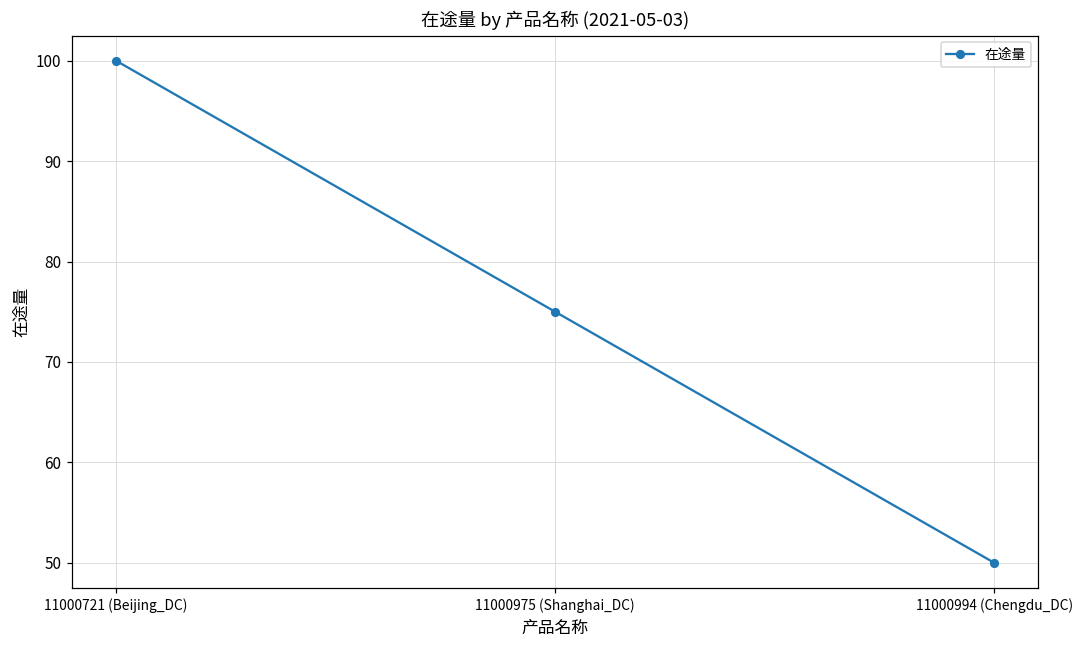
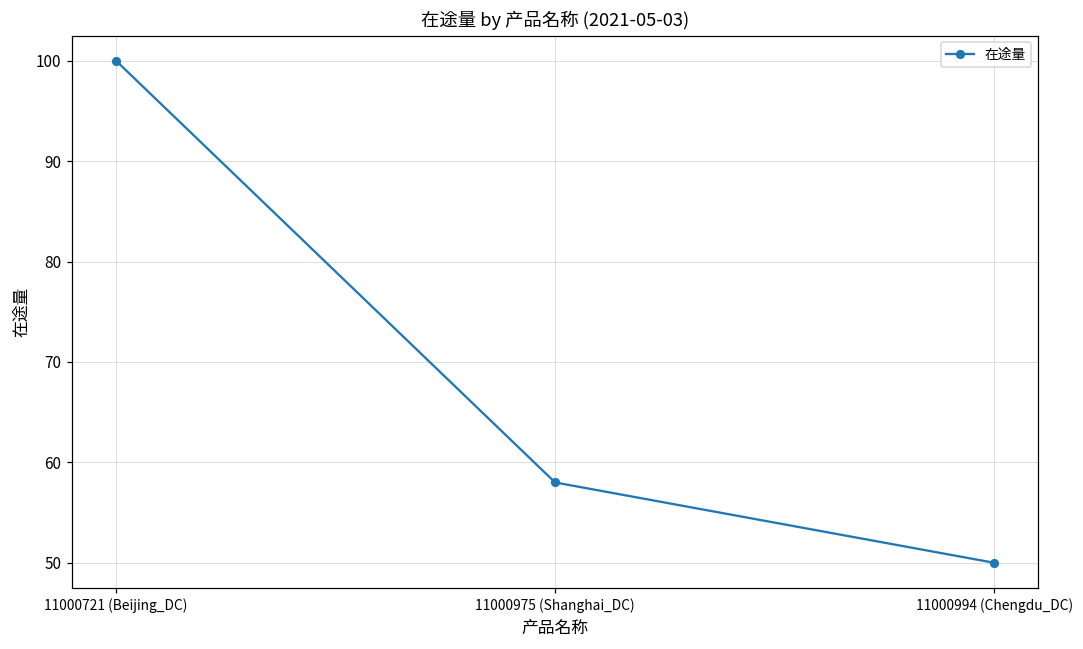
  {
    "11000721 (Beijing_DC)": 100,
-   "11000975 (Shanghai_DC)": 75,
+   "11000975 (Shanghai_DC)": 58,
    "11000994 (Chengdu_DC)": 50
  }
